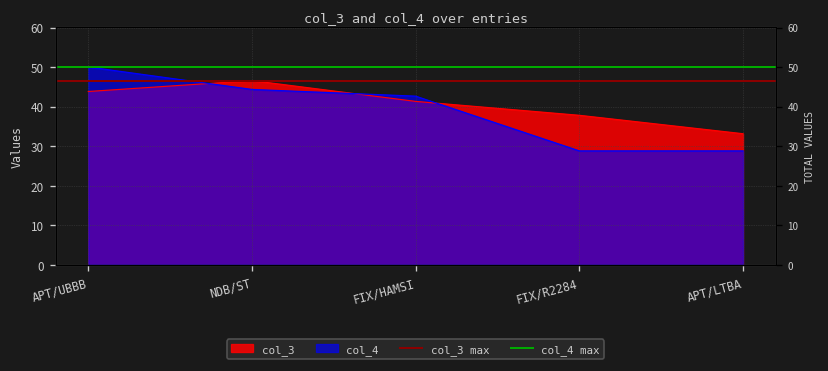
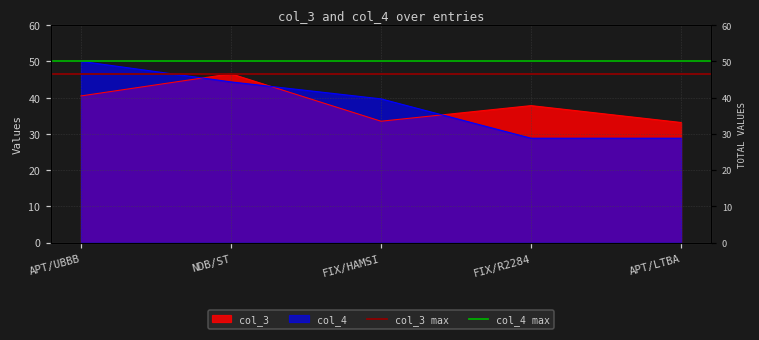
  {
    "col_3": {
-     "APT/UBBB": 44,
+     "APT/UBBB": 40,
      "NDB/ST": 47,
-     "FIX/HAMSI": 41,
+     "FIX/HAMSI": 34,
      "FIX/R2284": 38,
      "APT/LTBA": 33
    },
    "col_4": {
      "APT/UBBB": 50,
      "NDB/ST": 44,
-     "FIX/HAMSI": 43,
+     "FIX/HAMSI": 40,
      "FIX/R2284": 29,
      "APT/LTBA": 29
    }
  }
